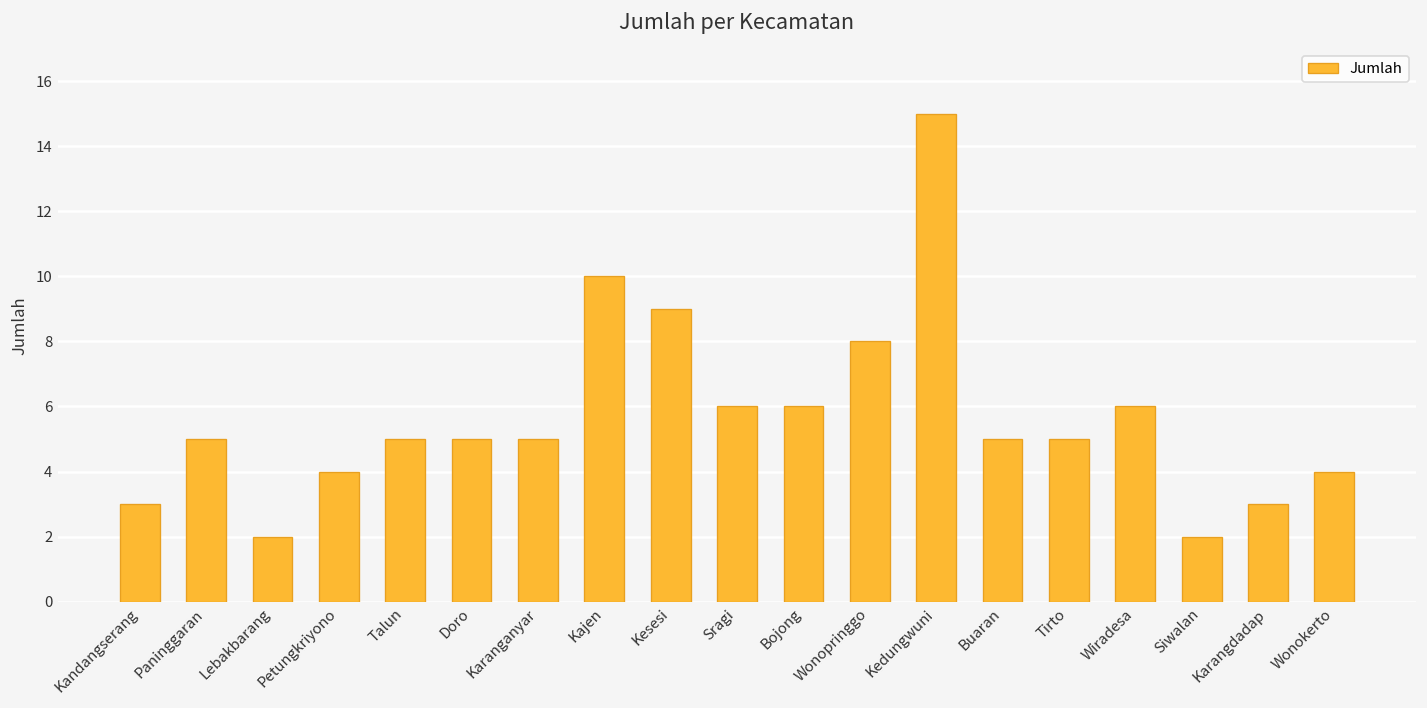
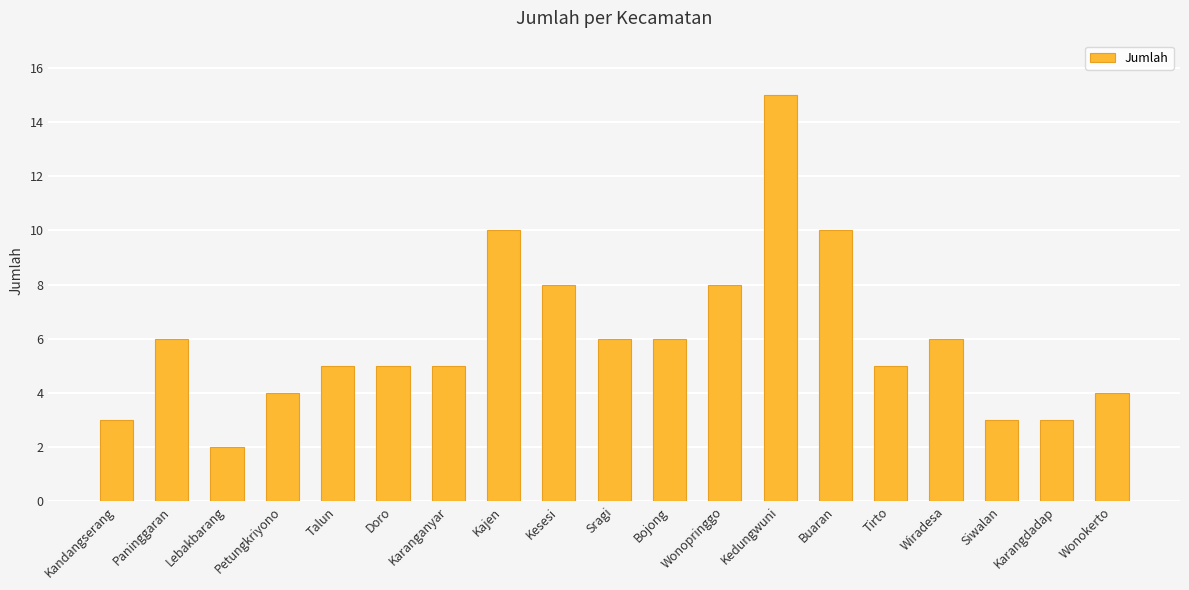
  {
    "Kandangserang": 3,
-   "Paninggaran": 5,
+   "Paninggaran": 6,
    "Lebakbarang": 2,
    "Petungkriyono": 4,
    "Talun": 5,
    "Doro": 5,
    "Karanganyar": 5,
    "Kajen": 10,
-   "Kesesi": 9,
+   "Kesesi": 8,
    "Sragi": 6,
    "Bojong": 6,
    "Wonopringgo": 8,
    "Kedungwuni": 15,
-   "Buaran": 5,
+   "Buaran": 10,
    "Tirto": 5,
    "Wiradesa": 6,
-   "Siwalan": 2,
+   "Siwalan": 3,
    "Karangdadap": 3,
    "Wonokerto": 4
  }
